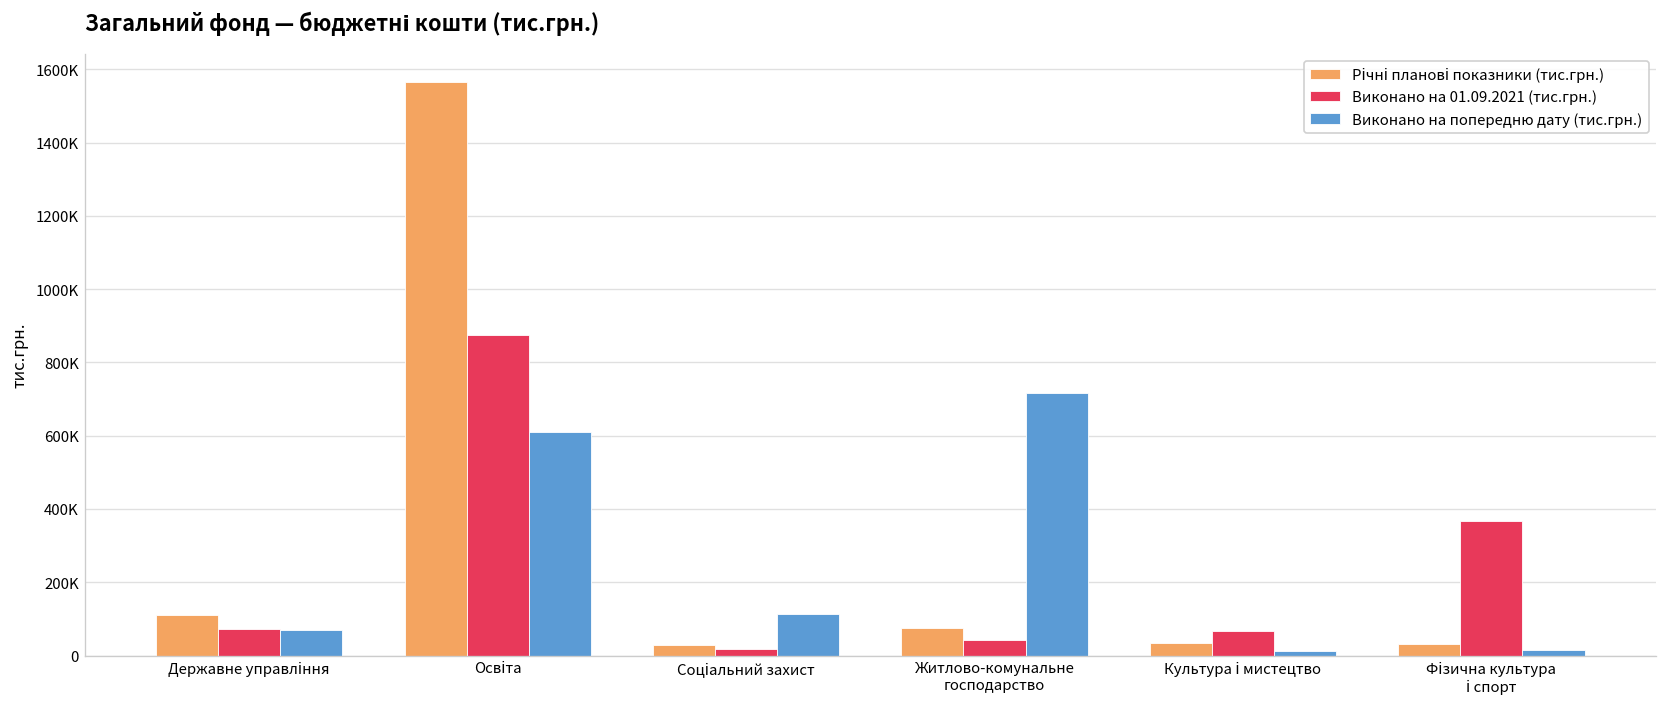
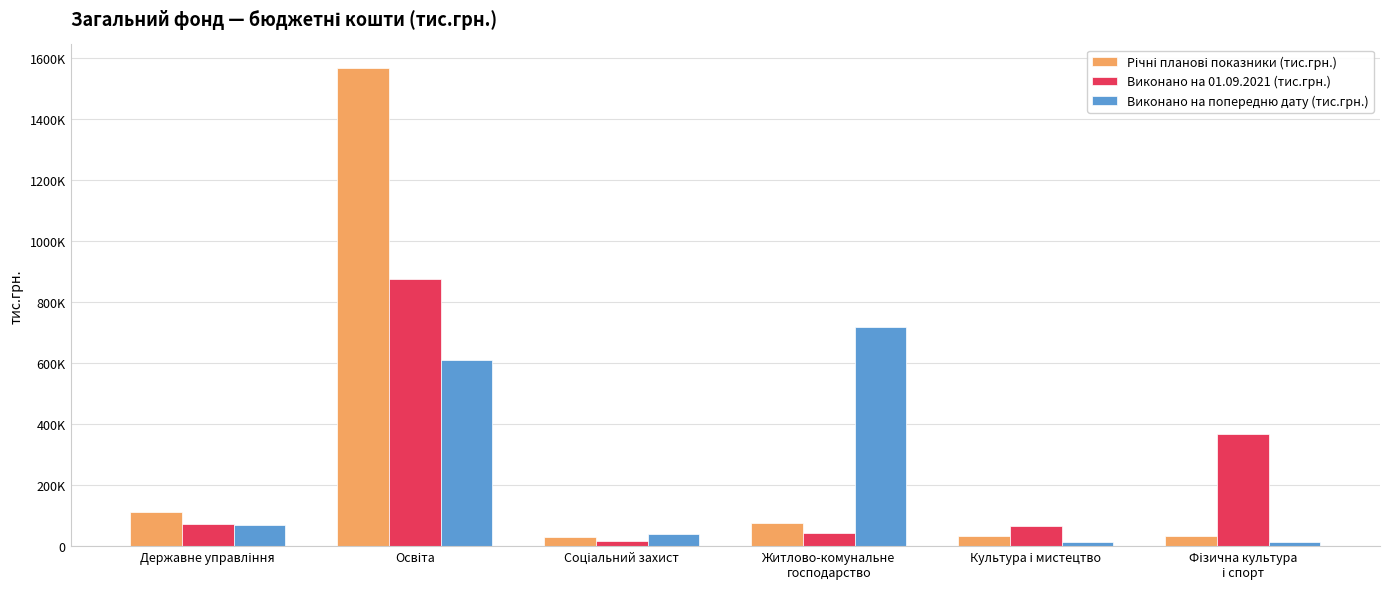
  {
    "Річні планові показники (тис.грн.)": {
      "Державне управління": 110000,
      "Освіта": 1560000,
      "Соціальний захист": 30000,
      "Житлово-комунальне господарство": 80000,
      "Культура і мистецтво": 30000,
      "Фізична культура і спорт": 30000
    },
    "Виконано на 01.09.2021 (тис.грн.)": {
      "Державне управління": 70000,
      "Освіта": 870000,
      "Соціальний захист": 20000,
      "Житлово-комунальне господарство": 40000,
      "Культура і мистецтво": 70000,
      "Фізична культура і спорт": 370000
    },
    "Виконано на попередню дату (тис.грн.)": {
      "Державне управління": 70000,
      "Освіта": 610000,
-     "Соціальний захист": 110000,
+     "Соціальний захист": 40000,
      "Житлово-комунальне господарство": 720000,
      "Культура і мистецтво": 10000,
      "Фізична культура і спорт": 10000
    }
  }
